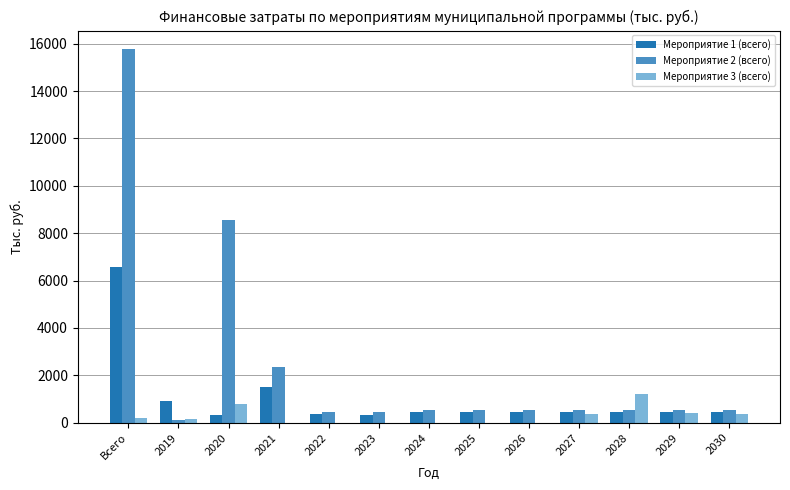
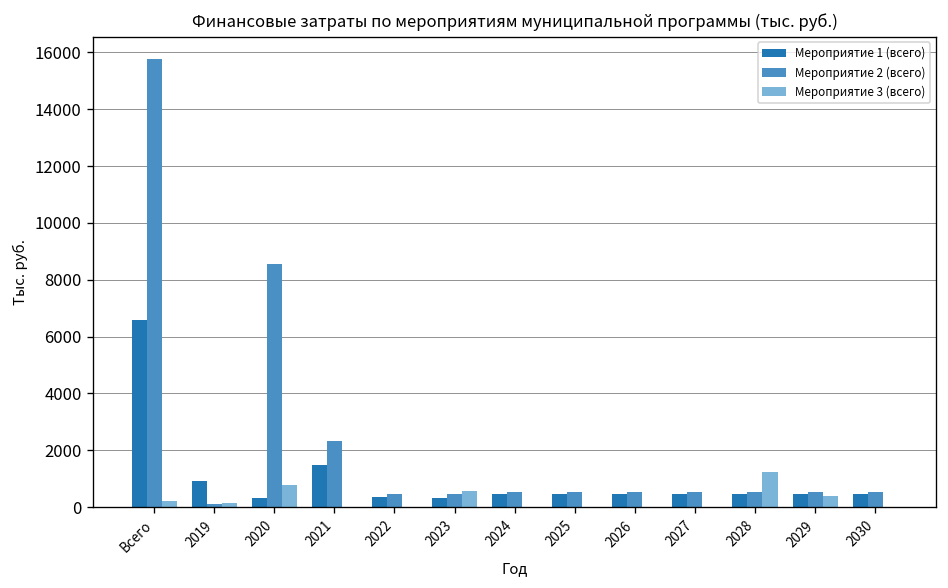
  {
    "Мероприятие 3 (всего)": {
      "Всего": 200,
      "2019": 100,
      "2020": 800,
      "2021": 0,
      "2022": 0,
-     "2023": 0,
+     "2023": 600,
      "2024": 0,
      "2025": 0,
      "2026": 0,
-     "2027": 400,
+     "2027": 0,
      "2028": 1200,
      "2029": 400,
-     "2030": 400
+     "2030": 0
    }
  }
